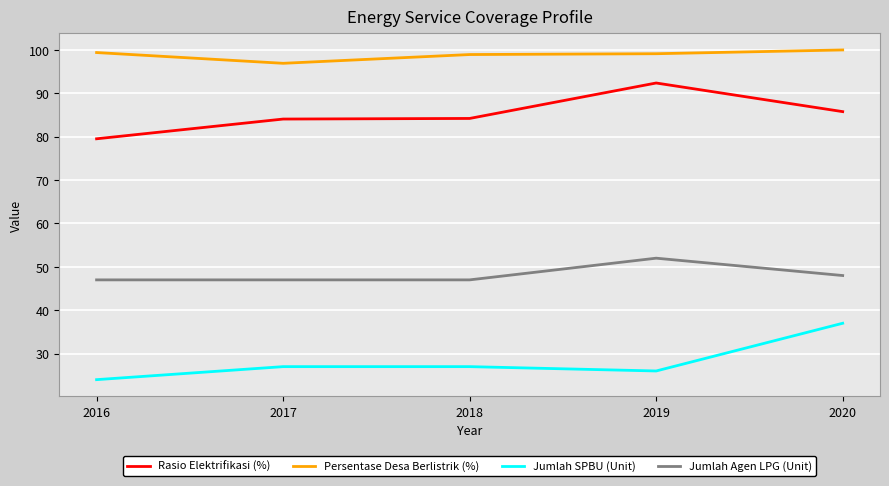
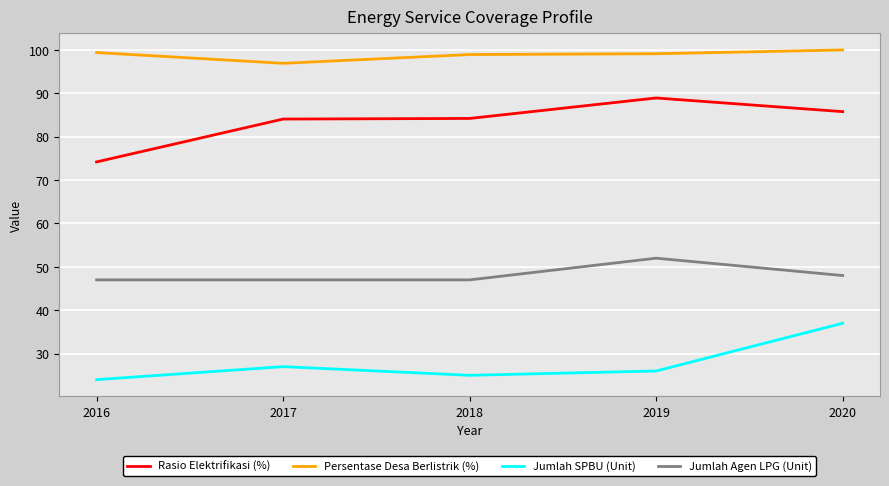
  {
    "Rasio Elektrifikasi (%)": {
-     "2016": 80,
+     "2016": 74,
      "2017": 84,
      "2018": 84,
-     "2019": 92,
+     "2019": 89,
      "2020": 86
    },
    "Persentase Desa Berlistrik (%)": {
      "2016": 99,
      "2017": 97,
      "2018": 99,
      "2019": 99,
      "2020": 100
    },
    "Jumlah SPBU (Unit)": {
      "2016": 24,
      "2017": 27,
-     "2018": 27,
+     "2018": 25,
      "2019": 26,
      "2020": 37
    },
    "Jumlah Agen LPG (Unit)": {
      "2016": 47,
      "2017": 47,
      "2018": 47,
      "2019": 52,
      "2020": 48
    }
  }
